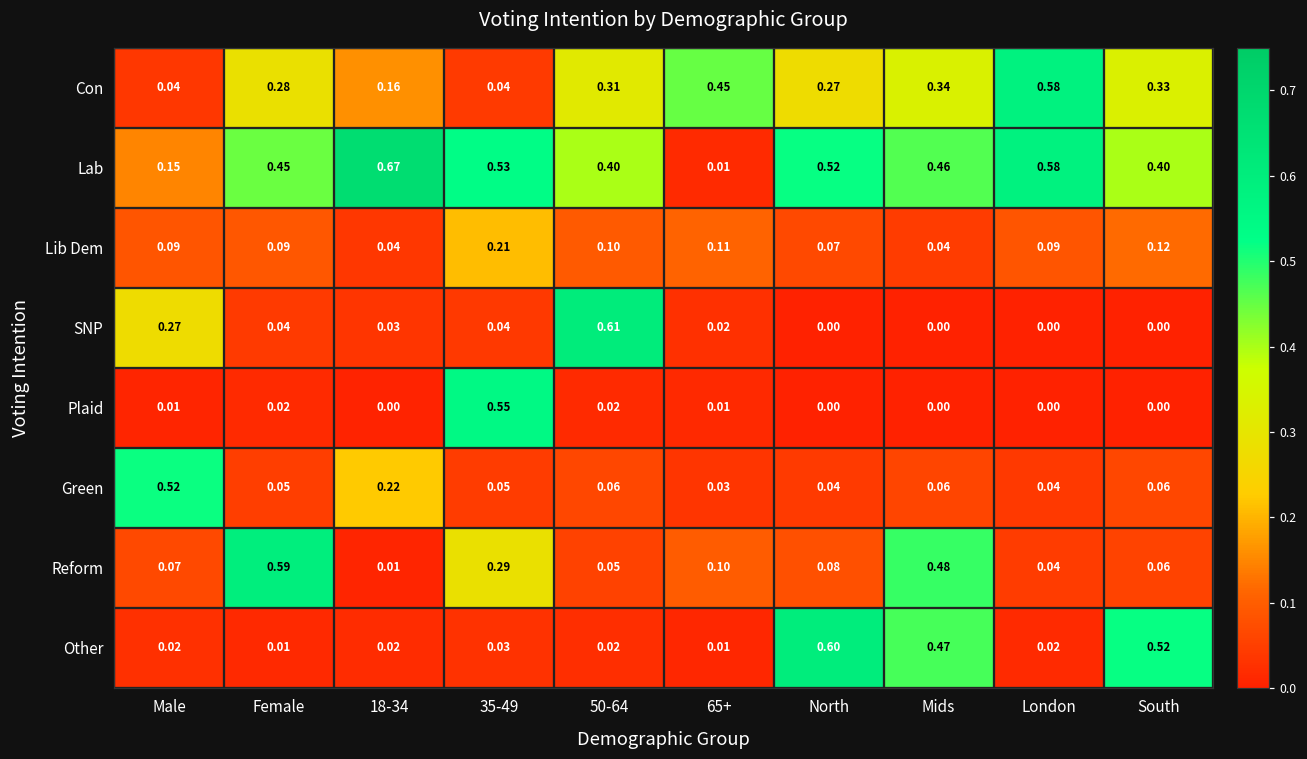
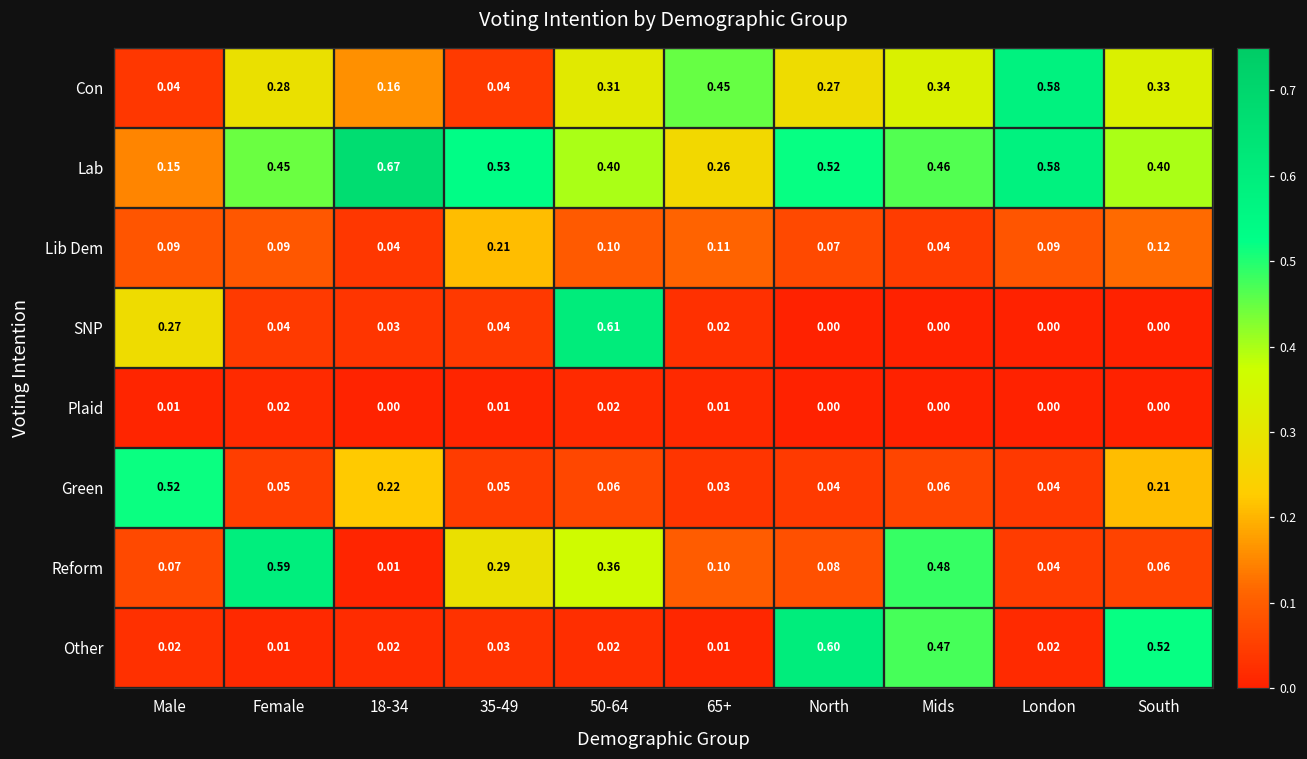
  {
    "Con": {
      "Male": 0.04,
      "Female": 0.28,
      "18-34": 0.16,
      "35-49": 0.04,
      "50-64": 0.31,
      "65+": 0.45,
      "North": 0.27,
      "Mids": 0.34,
      "London": 0.58,
      "South": 0.33
    },
    "Lab": {
      "Male": 0.15,
      "Female": 0.45,
      "18-34": 0.67,
      "35-49": 0.53,
      "50-64": 0.40,
-     "65+": 0.01,
+     "65+": 0.26,
      "North": 0.52,
      "Mids": 0.46,
      "London": 0.58,
      "South": 0.40
    },
    "Lib Dem": {
      "Male": 0.09,
      "Female": 0.09,
      "18-34": 0.04,
      "35-49": 0.21,
      "50-64": 0.10,
      "65+": 0.11,
      "North": 0.07,
      "Mids": 0.04,
      "London": 0.09,
      "South": 0.12
    },
    "SNP": {
      "Male": 0.27,
      "Female": 0.04,
      "18-34": 0.03,
      "35-49": 0.04,
      "50-64": 0.61,
      "65+": 0.02,
      "North": 0.00,
      "Mids": 0.00,
      "London": 0.00,
      "South": 0.00
    },
    "Plaid": {
      "Male": 0.01,
      "Female": 0.02,
      "18-34": 0.00,
-     "35-49": 0.55,
+     "35-49": 0.01,
      "50-64": 0.02,
      "65+": 0.01,
      "North": 0.00,
      "Mids": 0.00,
      "London": 0.00,
      "South": 0.00
    },
    "Green": {
      "Male": 0.52,
      "Female": 0.05,
      "18-34": 0.22,
      "35-49": 0.05,
      "50-64": 0.06,
      "65+": 0.03,
      "North": 0.04,
      "Mids": 0.06,
      "London": 0.04,
-     "South": 0.06
+     "South": 0.21
    },
    "Reform": {
      "Male": 0.07,
      "Female": 0.59,
      "18-34": 0.01,
      "35-49": 0.29,
-     "50-64": 0.05,
+     "50-64": 0.36,
      "65+": 0.10,
      "North": 0.08,
      "Mids": 0.48,
      "London": 0.04,
      "South": 0.06
    },
    "Other": {
      "Male": 0.02,
      "Female": 0.01,
      "18-34": 0.02,
      "35-49": 0.03,
      "50-64": 0.02,
      "65+": 0.01,
      "North": 0.60,
      "Mids": 0.47,
      "London": 0.02,
      "South": 0.52
    }
  }
